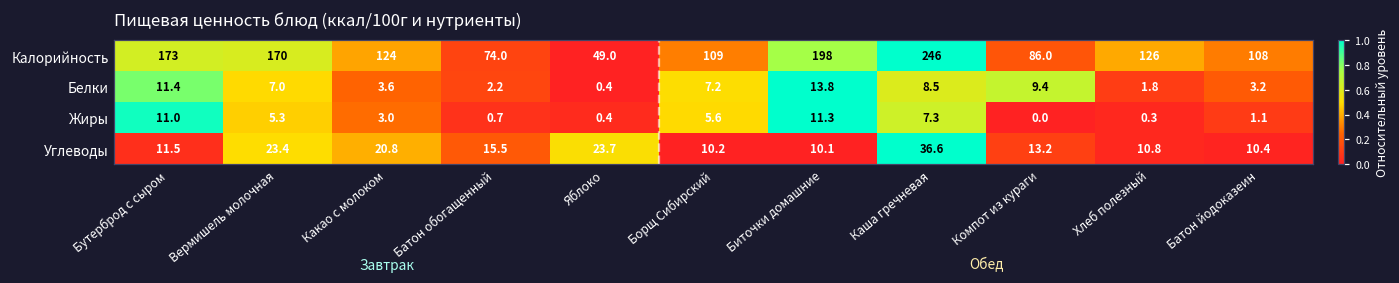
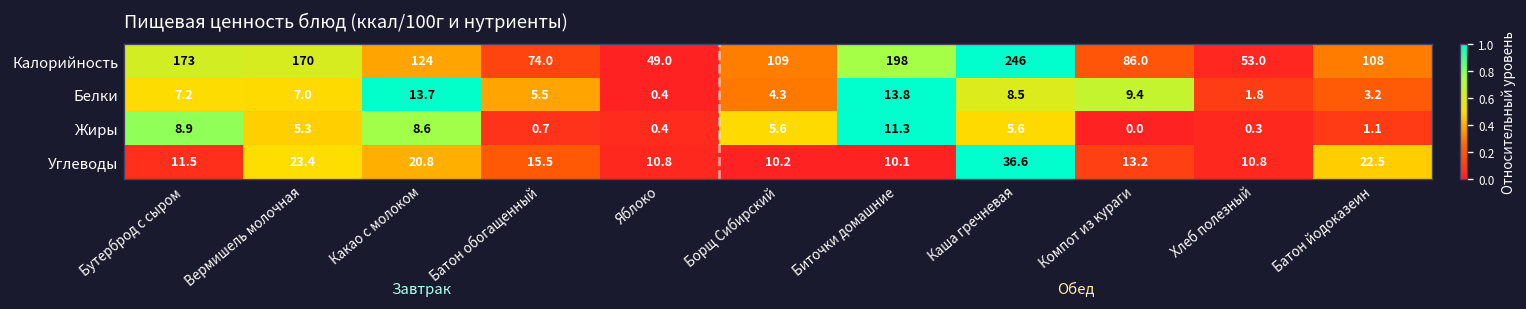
  {
    "Калорийность": {
      "Бутерброд с сыром": 173,
      "Вермишель молочная": 170,
      "Какао с молоком": 124,
      "Батон обогащенный": 74.0,
      "Яблоко": 49.0,
      "Борщ Сибирский": 109,
      "Биточки домашние": 198,
      "Каша гречневая": 246,
      "Компот из кураги": 86.0,
-     "Хлеб полезный": 126,
+     "Хлеб полезный": 53.0,
      "Батон йодоказеин": 108
    },
    "Белки": {
-     "Бутерброд с сыром": 11.4,
+     "Бутерброд с сыром": 7.2,
      "Вермишель молочная": 7.0,
-     "Какао с молоком": 3.6,
-     "Батон обогащенный": 2.2,
+     "Какао с молоком": 13.7,
+     "Батон обогащенный": 5.5,
      "Яблоко": 0.4,
-     "Борщ Сибирский": 7.2,
+     "Борщ Сибирский": 4.3,
      "Биточки домашние": 13.8,
      "Каша гречневая": 8.5,
      "Компот из кураги": 9.4,
      "Хлеб полезный": 1.8,
      "Батон йодоказеин": 3.2
    },
    "Жиры": {
-     "Бутерброд с сыром": 11.0,
+     "Бутерброд с сыром": 8.9,
      "Вермишель молочная": 5.3,
-     "Какао с молоком": 3.0,
+     "Какао с молоком": 8.6,
      "Батон обогащенный": 0.7,
      "Яблоко": 0.4,
      "Борщ Сибирский": 5.6,
      "Биточки домашние": 11.3,
-     "Каша гречневая": 7.3,
+     "Каша гречневая": 5.6,
      "Компот из кураги": 0.0,
      "Хлеб полезный": 0.3,
      "Батон йодоказеин": 1.1
    },
    "Углеводы": {
      "Бутерброд с сыром": 11.5,
      "Вермишель молочная": 23.4,
      "Какао с молоком": 20.8,
      "Батон обогащенный": 15.5,
-     "Яблоко": 23.7,
+     "Яблоко": 10.8,
      "Борщ Сибирский": 10.2,
      "Биточки домашние": 10.1,
      "Каша гречневая": 36.6,
      "Компот из кураги": 13.2,
      "Хлеб полезный": 10.8,
-     "Батон йодоказеин": 10.4
+     "Батон йодоказеин": 22.5
    }
  }
